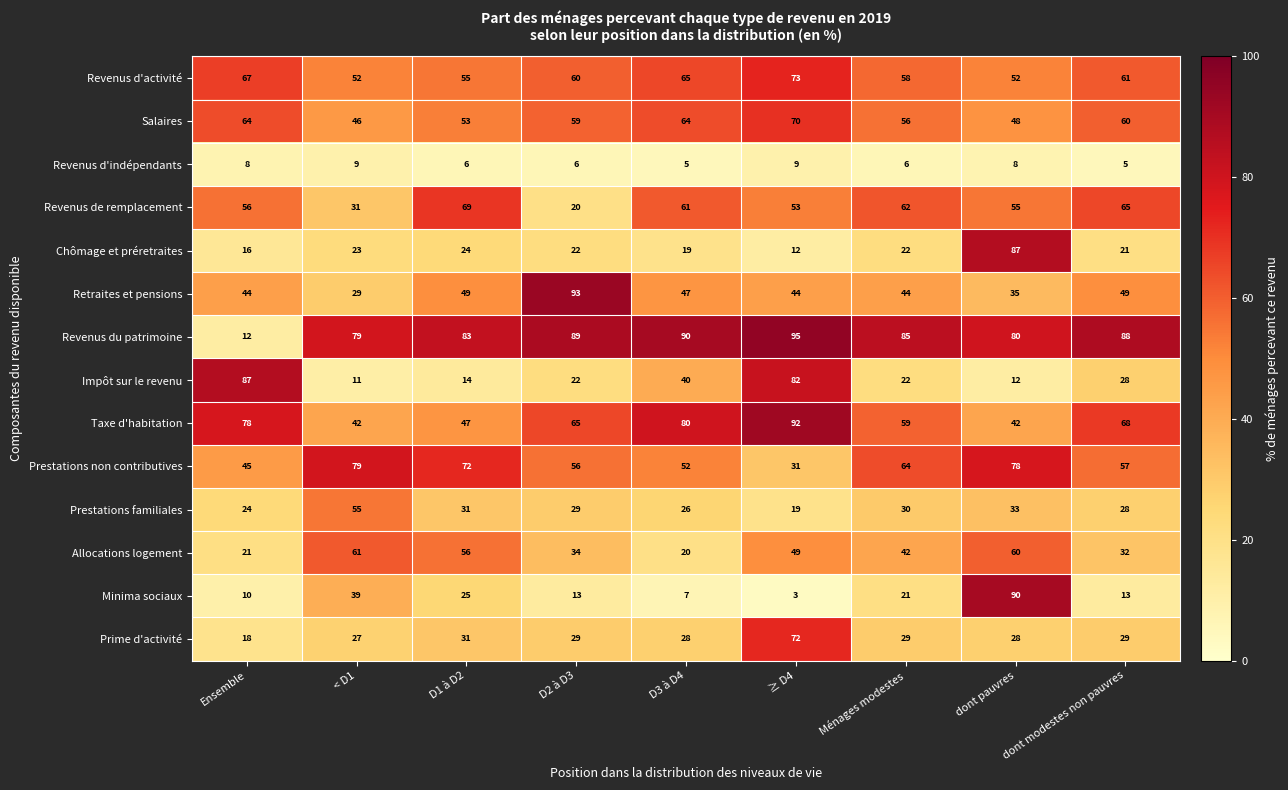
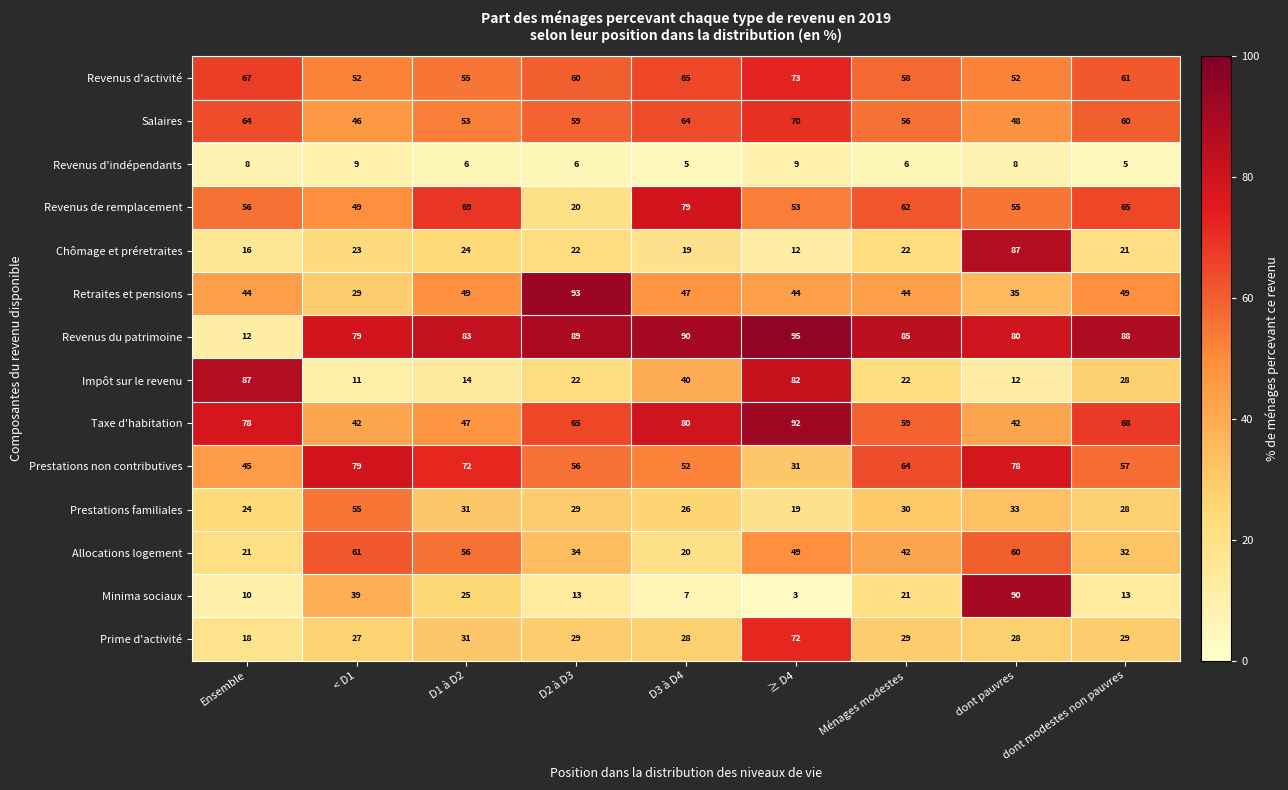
  {
    "Revenus d'activité": {
      "Ensemble": 67,
      "< D1": 52,
      "D1 à D2": 55,
      "D2 à D3": 60,
      "D3 à D4": 65,
      "≥ D4": 73,
      "Ménages modestes": 58,
      "dont pauvres": 52,
      "dont modestes non pauvres": 61
    },
    "Salaires": {
      "Ensemble": 64,
      "< D1": 46,
      "D1 à D2": 53,
      "D2 à D3": 59,
      "D3 à D4": 64,
      "≥ D4": 70,
      "Ménages modestes": 56,
      "dont pauvres": 48,
      "dont modestes non pauvres": 60
    },
    "Revenus d'indépendants": {
      "Ensemble": 8,
      "< D1": 9,
      "D1 à D2": 6,
      "D2 à D3": 6,
      "D3 à D4": 5,
      "≥ D4": 9,
      "Ménages modestes": 6,
      "dont pauvres": 8,
      "dont modestes non pauvres": 5
    },
    "Revenus de remplacement": {
      "Ensemble": 56,
-     "< D1": 31,
+     "< D1": 49,
      "D1 à D2": 69,
      "D2 à D3": 20,
-     "D3 à D4": 61,
+     "D3 à D4": 79,
      "≥ D4": 53,
      "Ménages modestes": 62,
      "dont pauvres": 55,
      "dont modestes non pauvres": 65
    },
    "Chômage et préretraites": {
      "Ensemble": 16,
      "< D1": 23,
      "D1 à D2": 24,
      "D2 à D3": 22,
      "D3 à D4": 19,
      "≥ D4": 12,
      "Ménages modestes": 22,
      "dont pauvres": 87,
      "dont modestes non pauvres": 21
    },
    "Retraites et pensions": {
      "Ensemble": 44,
      "< D1": 29,
      "D1 à D2": 49,
      "D2 à D3": 93,
      "D3 à D4": 47,
      "≥ D4": 44,
      "Ménages modestes": 44,
      "dont pauvres": 35,
      "dont modestes non pauvres": 49
    },
    "Revenus du patrimoine": {
      "Ensemble": 12,
      "< D1": 79,
      "D1 à D2": 83,
      "D2 à D3": 89,
      "D3 à D4": 90,
      "≥ D4": 95,
      "Ménages modestes": 85,
      "dont pauvres": 80,
      "dont modestes non pauvres": 88
    },
    "Impôt sur le revenu": {
      "Ensemble": 87,
      "< D1": 11,
      "D1 à D2": 14,
      "D2 à D3": 22,
      "D3 à D4": 40,
      "≥ D4": 82,
      "Ménages modestes": 22,
      "dont pauvres": 12,
      "dont modestes non pauvres": 28
    },
    "Taxe d'habitation": {
      "Ensemble": 78,
      "< D1": 42,
      "D1 à D2": 47,
      "D2 à D3": 65,
      "D3 à D4": 80,
      "≥ D4": 92,
      "Ménages modestes": 59,
      "dont pauvres": 42,
      "dont modestes non pauvres": 68
    },
    "Prestations non contributives": {
      "Ensemble": 45,
      "< D1": 79,
      "D1 à D2": 72,
      "D2 à D3": 56,
      "D3 à D4": 52,
      "≥ D4": 31,
      "Ménages modestes": 64,
      "dont pauvres": 78,
      "dont modestes non pauvres": 57
    },
    "Prestations familiales": {
      "Ensemble": 24,
      "< D1": 55,
      "D1 à D2": 31,
      "D2 à D3": 29,
      "D3 à D4": 26,
      "≥ D4": 19,
      "Ménages modestes": 30,
      "dont pauvres": 33,
      "dont modestes non pauvres": 28
    },
    "Allocations logement": {
      "Ensemble": 21,
      "< D1": 61,
      "D1 à D2": 56,
      "D2 à D3": 34,
      "D3 à D4": 20,
      "≥ D4": 49,
      "Ménages modestes": 42,
      "dont pauvres": 60,
      "dont modestes non pauvres": 32
    },
    "Minima sociaux": {
      "Ensemble": 10,
      "< D1": 39,
      "D1 à D2": 25,
      "D2 à D3": 13,
      "D3 à D4": 7,
      "≥ D4": 3,
      "Ménages modestes": 21,
      "dont pauvres": 90,
      "dont modestes non pauvres": 13
    },
    "Prime d'activité": {
      "Ensemble": 18,
      "< D1": 27,
      "D1 à D2": 31,
      "D2 à D3": 29,
      "D3 à D4": 28,
      "≥ D4": 72,
      "Ménages modestes": 29,
      "dont pauvres": 28,
      "dont modestes non pauvres": 29
    }
  }
